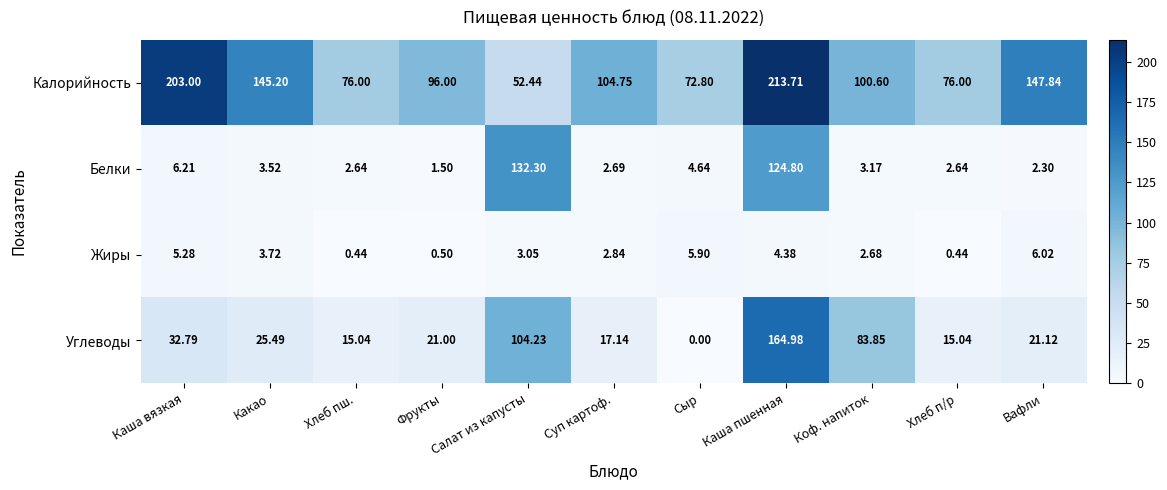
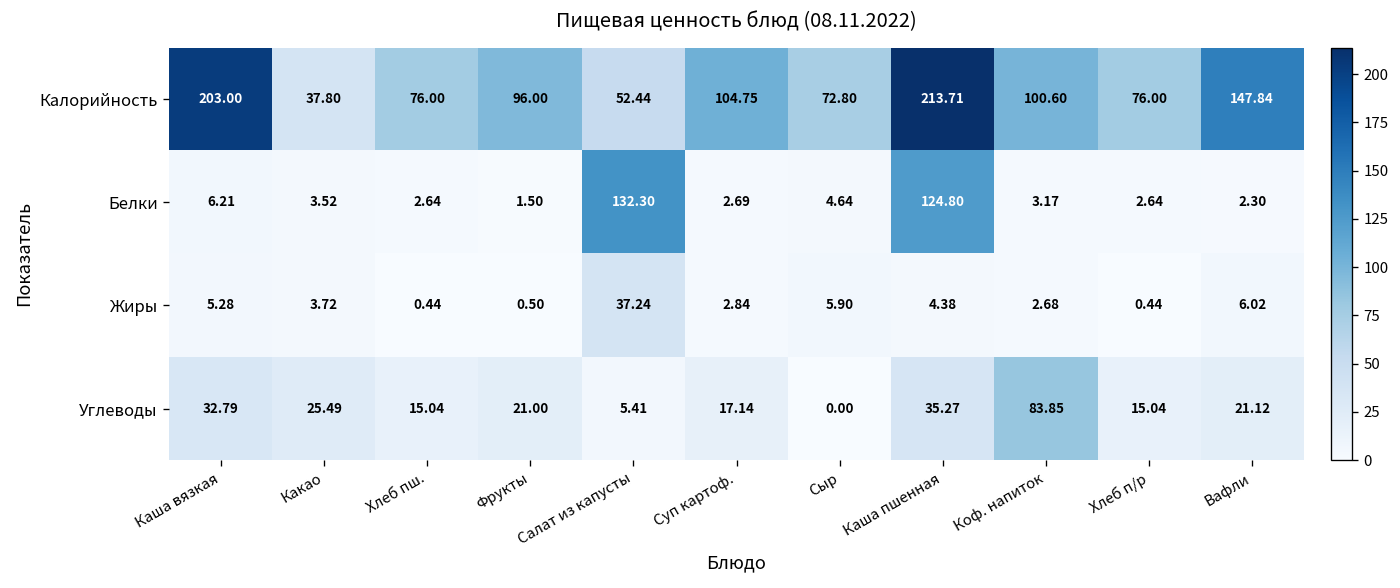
  {
    "Калорийность": {
      "Каша вязкая": 203.00,
-     "Какао": 145.20,
+     "Какао": 37.80,
      "Хлеб пш.": 76.00,
      "Фрукты": 96.00,
      "Салат из капусты": 52.44,
      "Суп картоф.": 104.75,
      "Сыр": 72.80,
      "Каша пшенная": 213.71,
      "Коф. напиток": 100.60,
      "Хлеб п/р": 76.00,
      "Вафли": 147.84
    },
    "Белки": {
      "Каша вязкая": 6.21,
      "Какао": 3.52,
      "Хлеб пш.": 2.64,
      "Фрукты": 1.50,
      "Салат из капусты": 132.30,
      "Суп картоф.": 2.69,
      "Сыр": 4.64,
      "Каша пшенная": 124.80,
      "Коф. напиток": 3.17,
      "Хлеб п/р": 2.64,
      "Вафли": 2.30
    },
    "Жиры": {
      "Каша вязкая": 5.28,
      "Какао": 3.72,
      "Хлеб пш.": 0.44,
      "Фрукты": 0.50,
-     "Салат из капусты": 3.05,
+     "Салат из капусты": 37.24,
      "Суп картоф.": 2.84,
      "Сыр": 5.90,
      "Каша пшенная": 4.38,
      "Коф. напиток": 2.68,
      "Хлеб п/р": 0.44,
      "Вафли": 6.02
    },
    "Углеводы": {
      "Каша вязкая": 32.79,
      "Какао": 25.49,
      "Хлеб пш.": 15.04,
      "Фрукты": 21.00,
-     "Салат из капусты": 104.23,
+     "Салат из капусты": 5.41,
      "Суп картоф.": 17.14,
      "Сыр": 0.00,
-     "Каша пшенная": 164.98,
+     "Каша пшенная": 35.27,
      "Коф. напиток": 83.85,
      "Хлеб п/р": 15.04,
      "Вафли": 21.12
    }
  }
